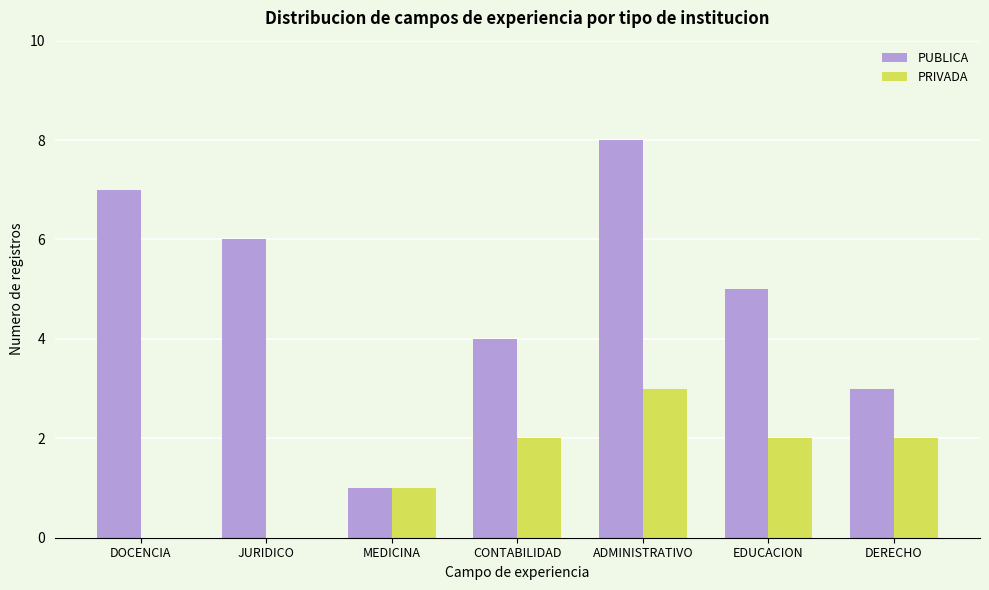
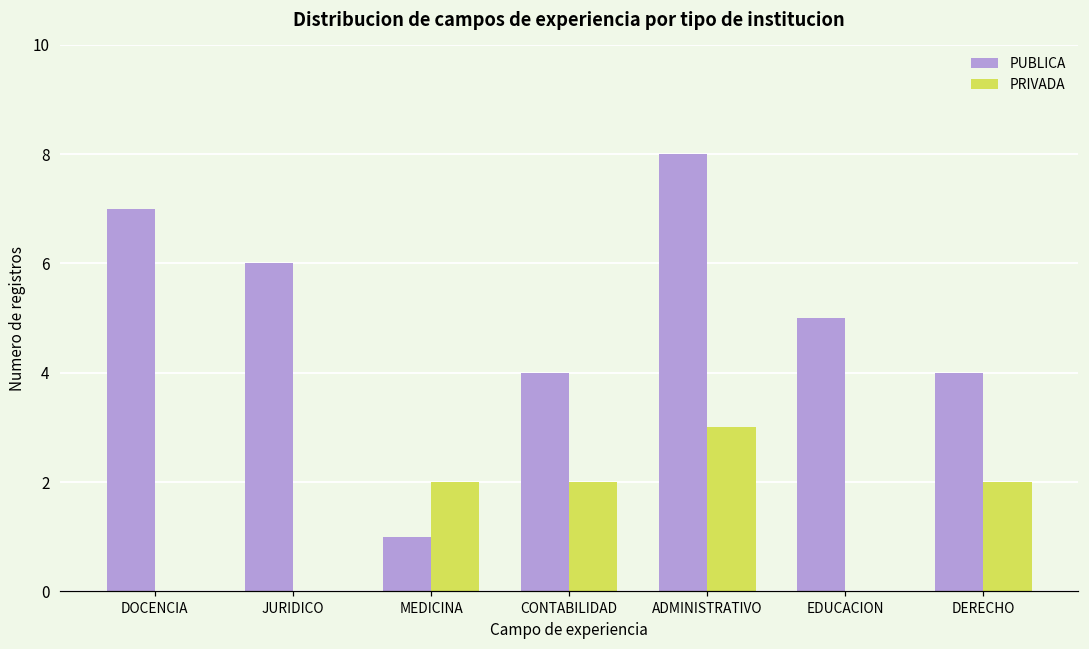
  {
    "PUBLICA": {
      "DOCENCIA": 7,
      "JURIDICO": 6,
      "MEDICINA": 1,
      "CONTABILIDAD": 4,
      "ADMINISTRATIVO": 8,
      "EDUCACION": 5,
-     "DERECHO": 3
+     "DERECHO": 4
    },
    "PRIVADA": {
      "DOCENCIA": 0,
      "JURIDICO": 0,
-     "MEDICINA": 1,
+     "MEDICINA": 2,
      "CONTABILIDAD": 2,
      "ADMINISTRATIVO": 3,
-     "EDUCACION": 2,
+     "EDUCACION": 0,
      "DERECHO": 2
    }
  }
